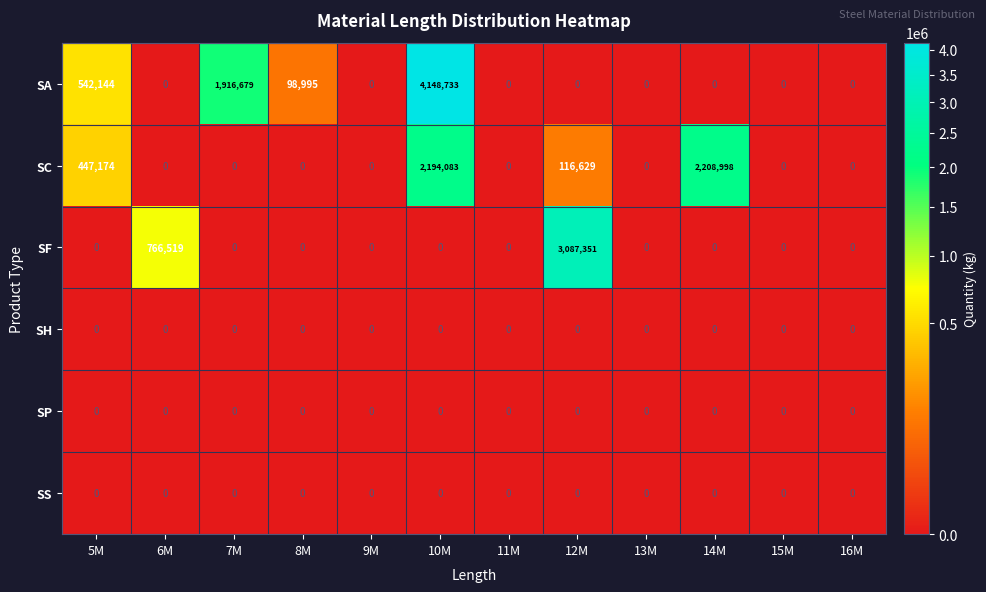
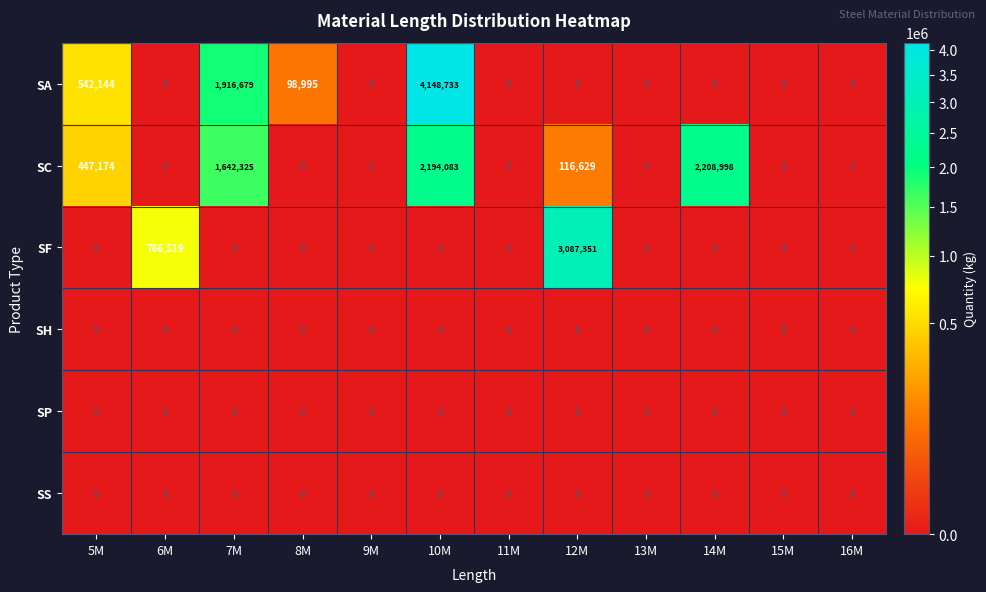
  {
    "SA": {
      "5M": "542,144",
      "6M": "0",
      "7M": "1,916,679",
      "8M": "98,995",
      "9M": "0",
      "10M": "4,148,733",
      "11M": "0",
      "12M": "0",
      "13M": "0",
      "14M": "0",
      "15M": "0",
      "16M": "0"
    },
    "SC": {
      "5M": "447,174",
      "6M": "0",
-     "7M": "0",
+     "7M": "1,642,325",
      "8M": "0",
      "9M": "0",
      "10M": "2,194,083",
      "11M": "0",
      "12M": "116,629",
      "13M": "0",
      "14M": "2,208,998",
      "15M": "0",
      "16M": "0"
    },
    "SF": {
      "5M": "0",
      "6M": "766,519",
      "7M": "0",
      "8M": "0",
      "9M": "0",
      "10M": "0",
      "11M": "0",
      "12M": "3,087,351",
      "13M": "0",
      "14M": "0",
      "15M": "0",
      "16M": "0"
    },
    "SH": {
      "5M": "0",
      "6M": "0",
      "7M": "0",
      "8M": "0",
      "9M": "0",
      "10M": "0",
      "11M": "0",
      "12M": "0",
      "13M": "0",
      "14M": "0",
      "15M": "0",
      "16M": "0"
    },
    "SP": {
      "5M": "0",
      "6M": "0",
      "7M": "0",
      "8M": "0",
      "9M": "0",
      "10M": "0",
      "11M": "0",
      "12M": "0",
      "13M": "0",
      "14M": "0",
      "15M": "0",
      "16M": "0"
    },
    "SS": {
      "5M": "0",
      "6M": "0",
      "7M": "0",
      "8M": "0",
      "9M": "0",
      "10M": "0",
      "11M": "0",
      "12M": "0",
      "13M": "0",
      "14M": "0",
      "15M": "0",
      "16M": "0"
    }
  }
